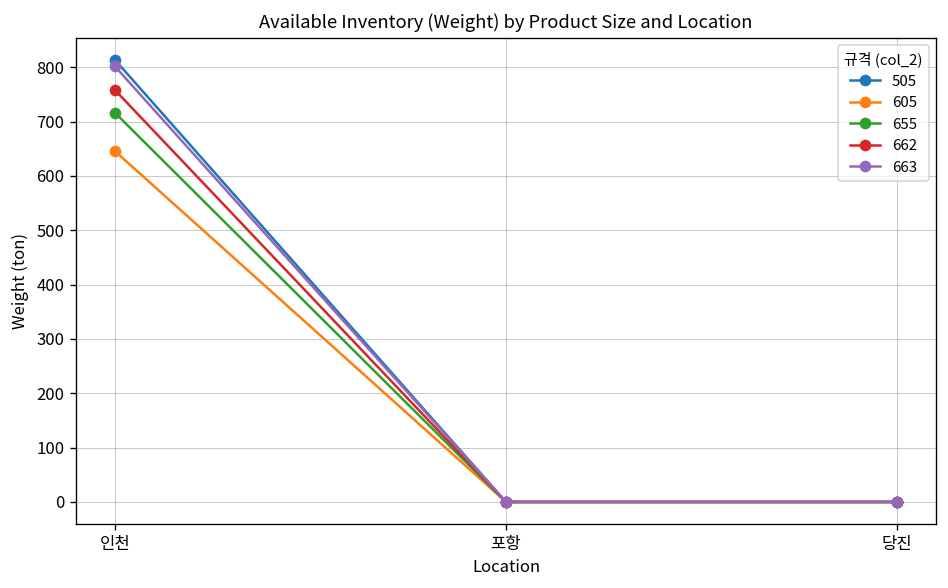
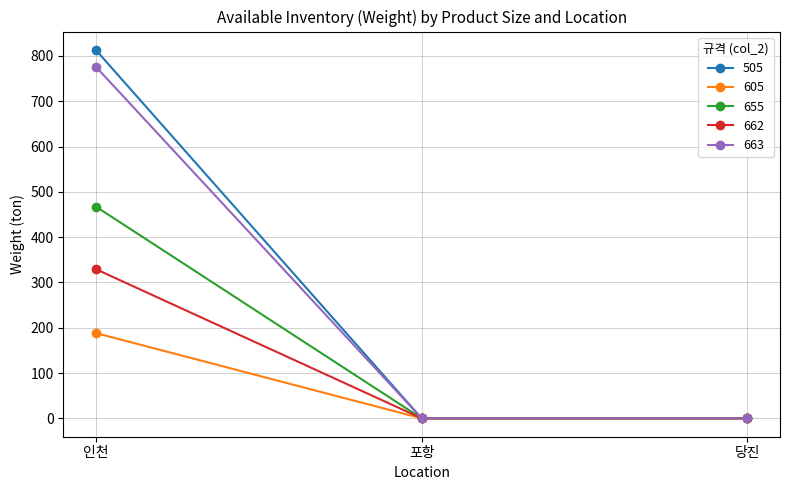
  {
    "505": {
      "인천": 810
    },
    "605": {
-     "인천": 650
+     "인천": 190
    },
    "655": {
-     "인천": 720
+     "인천": 470
    },
    "662": {
-     "인천": 760
+     "인천": 330
    },
    "663": {
-     "인천": 800
+     "인천": 780
    }
  }
